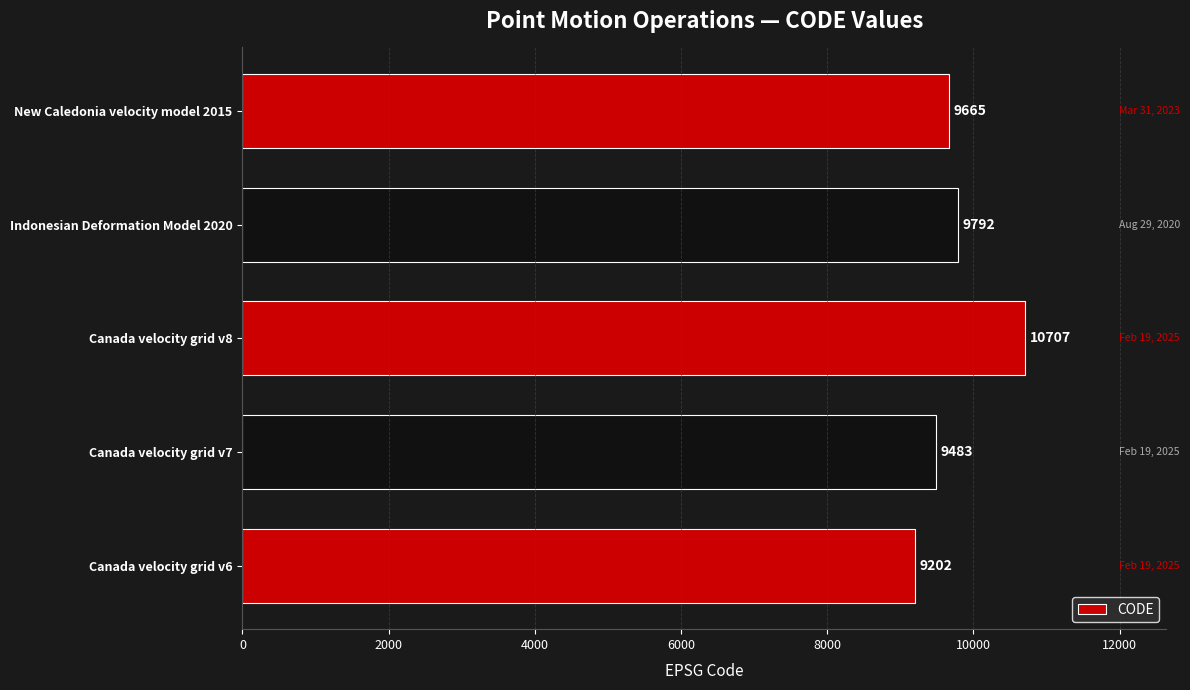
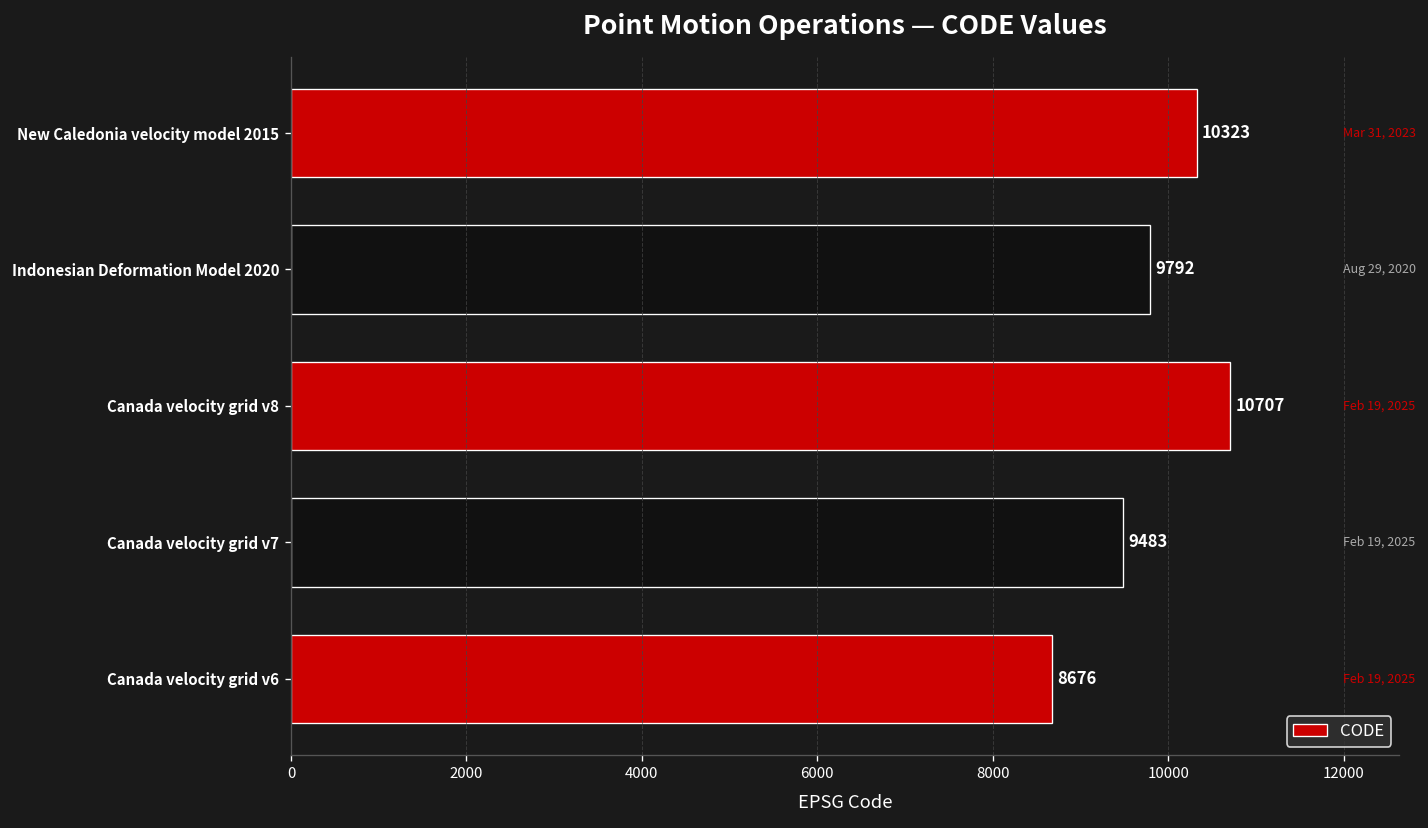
  {
-   "New Caledonia velocity model 2015": 9665,
+   "New Caledonia velocity model 2015": 10323,
    "Indonesian Deformation Model 2020": 9792,
    "Canada velocity grid v8": 10707,
    "Canada velocity grid v7": 9483,
-   "Canada velocity grid v6": 9202
+   "Canada velocity grid v6": 8676
  }
